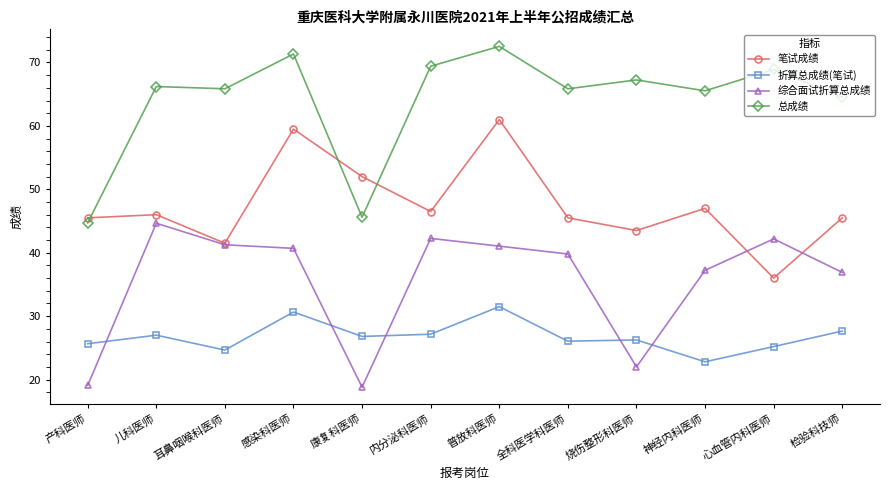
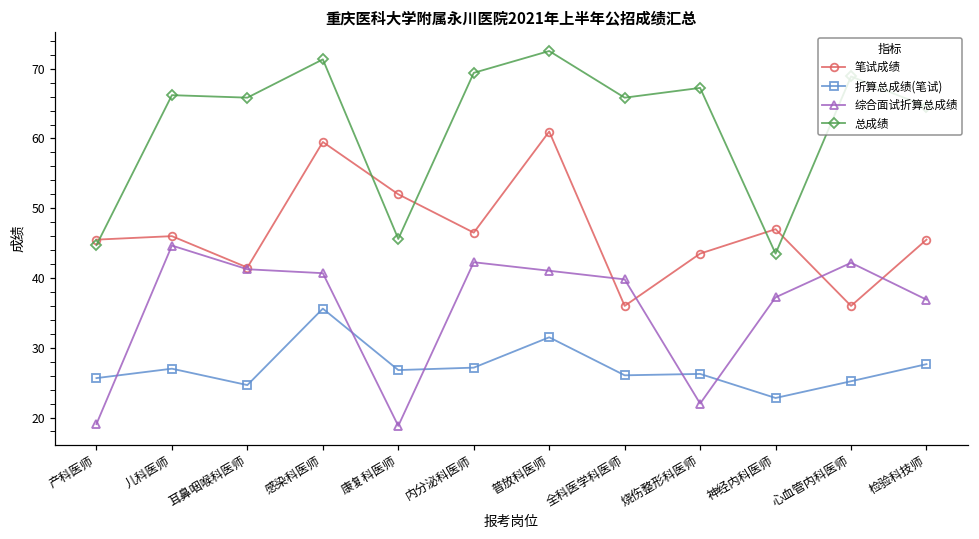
  {
    "笔试成绩": {
      "产科医师": 46,
      "儿科医师": 46,
      "感染科医师": 60,
      "康复科医师": 52,
      "内分泌科医师": 47,
      "普放科医师": 61,
-     "全科医学科医师": 46,
+     "全科医学科医师": 36,
      "烧伤整形科医师": 44,
      "神经内科医师": 47,
      "心血管内科医师": 36,
      "检验科技师": 46
    },
    "折算总成绩(笔试)": {
      "产科医师": 26,
      "儿科医师": 27,
      "耳鼻咽喉科医师": 25,
-     "感染科医师": 31,
+     "感染科医师": 36,
      "康复科医师": 27,
      "内分泌科医师": 27,
      "普放科医师": 32,
      "全科医学科医师": 26,
      "烧伤整形科医师": 26,
      "神经内科医师": 23,
      "心血管内科医师": 25,
      "检验科技师": 28
    },
    "综合面试折算总成绩": {
      "产科医师": 19,
      "儿科医师": 45,
      "感染科医师": 41,
      "康复科医师": 19,
      "内分泌科医师": 42,
      "普放科医师": 41,
      "全科医学科医师": 40,
      "烧伤整形科医师": 22,
      "神经内科医师": 37,
      "心血管内科医师": 42,
      "检验科技师": 37
    },
    "总成绩": {
      "产科医师": 45,
      "儿科医师": 66,
      "耳鼻咽喉科医师": 66,
      "感染科医师": 71,
      "康复科医师": 46,
      "内分泌科医师": 69,
      "普放科医师": 73,
      "全科医学科医师": 66,
      "烧伤整形科医师": 67,
-     "神经内科医师": 66
+     "神经内科医师": 43
    }
  }
